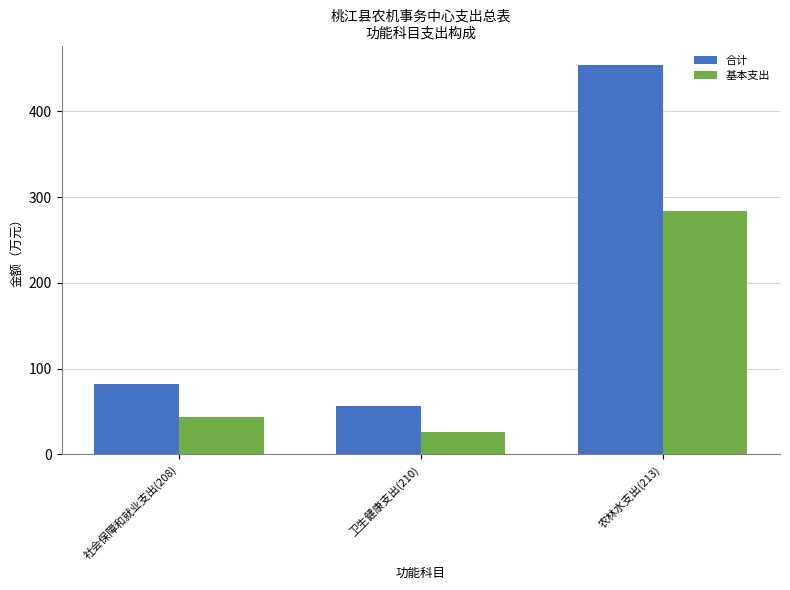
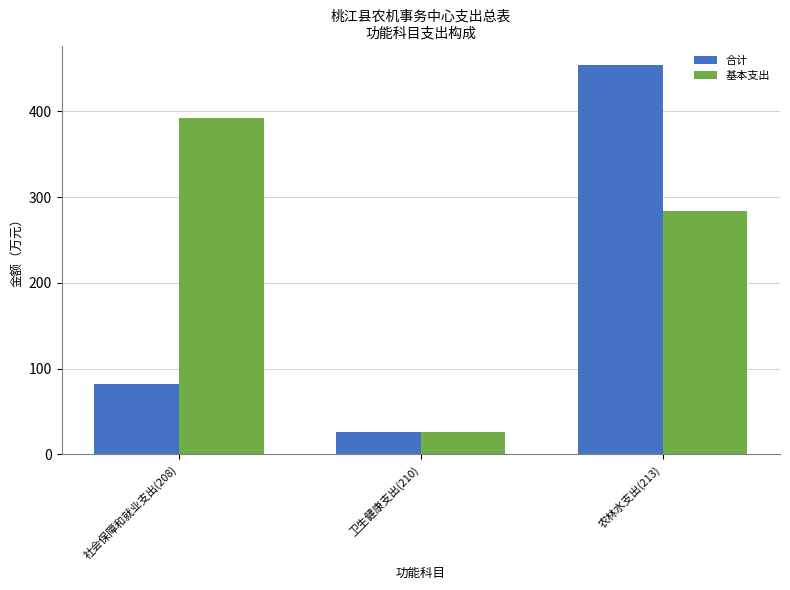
  {
    "合计": {
      "社会保障和就业支出(208)": 80,
-     "卫生健康支出(210)": 60,
+     "卫生健康支出(210)": 30,
      "农林水支出(213)": 450
    },
    "基本支出": {
-     "社会保障和就业支出(208)": 40,
+     "社会保障和就业支出(208)": 390,
      "卫生健康支出(210)": 30,
      "农林水支出(213)": 280
    }
  }
